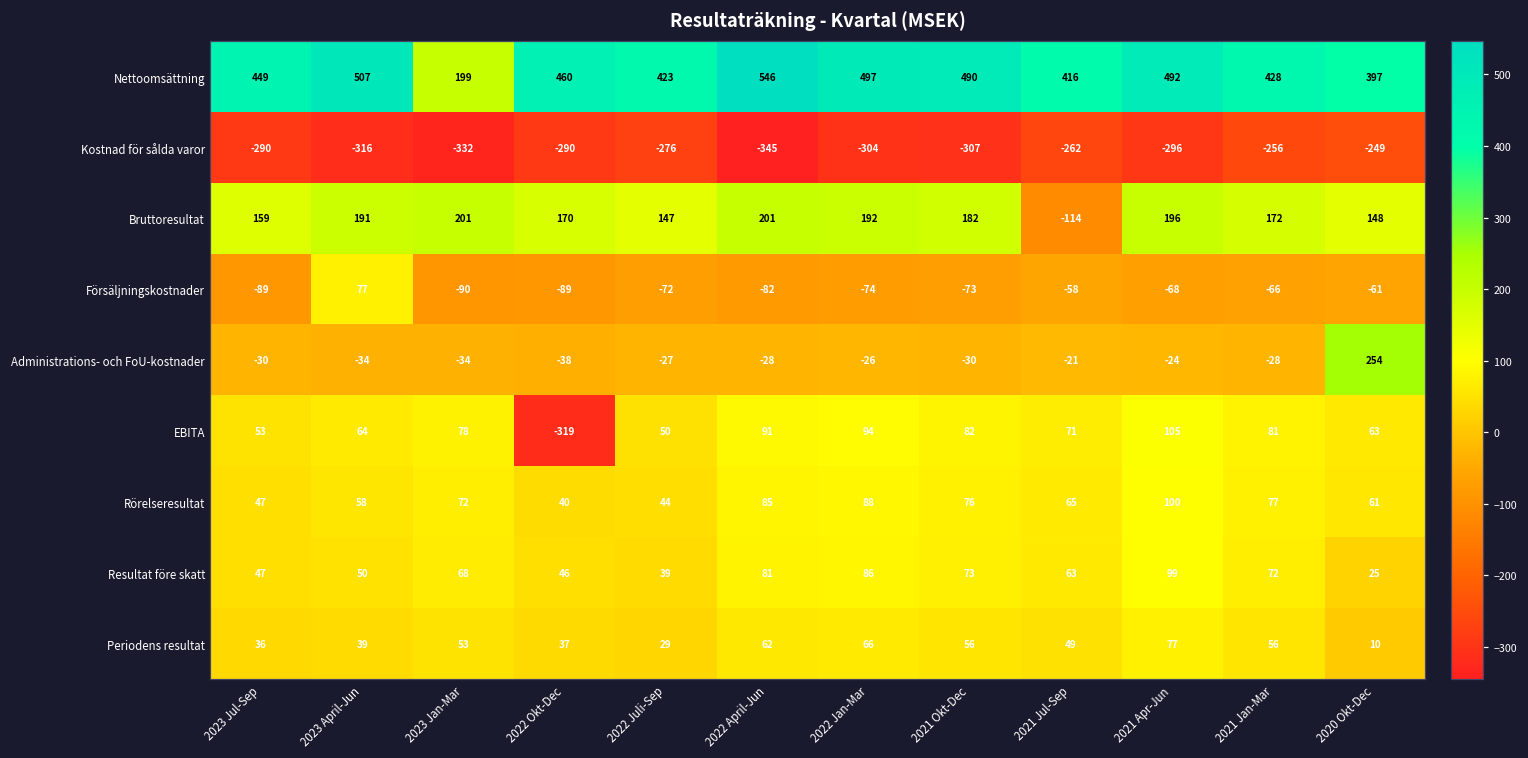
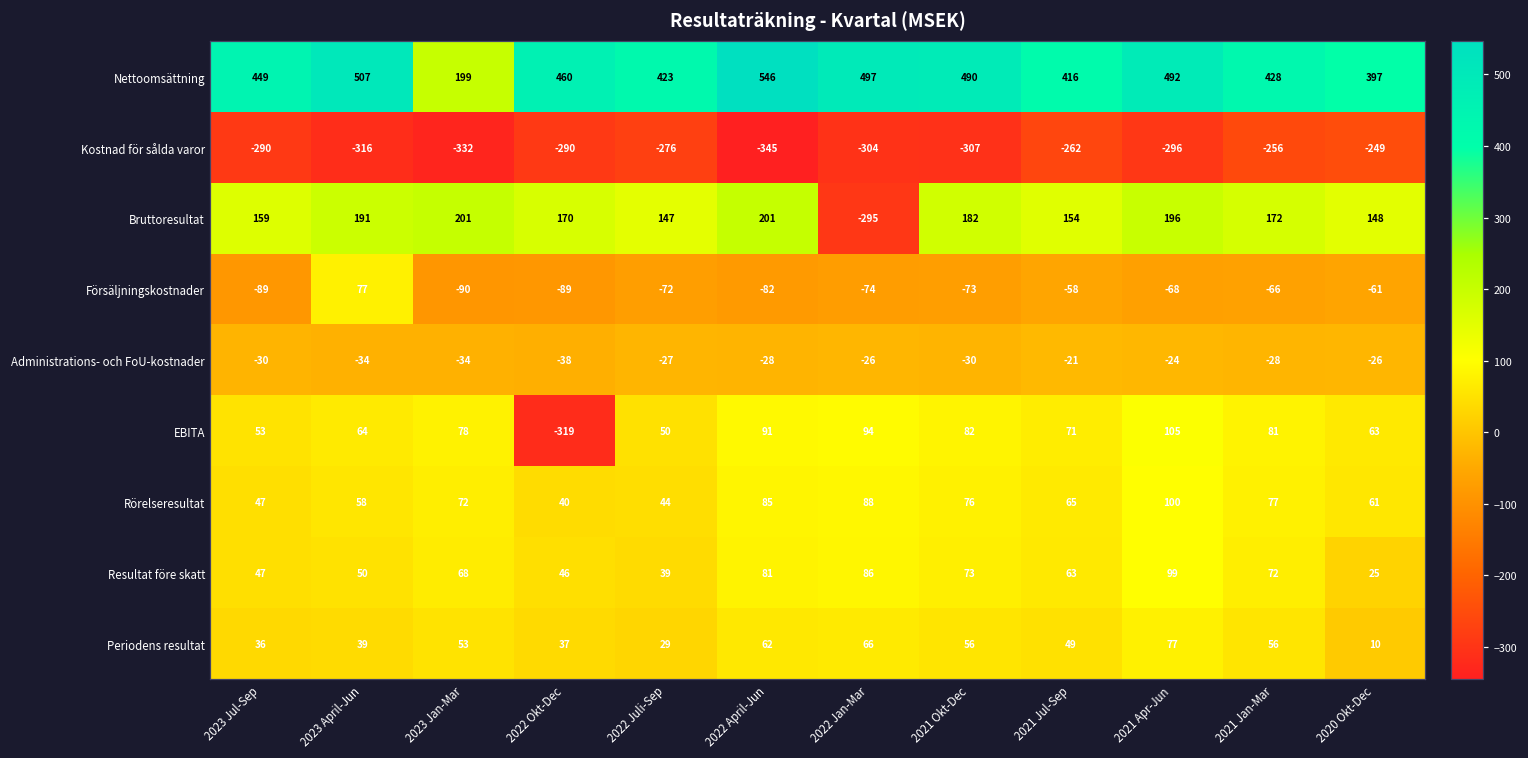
  {
    "Nettoomsättning": {
      "2023 Jul-Sep": 449,
      "2023 April-Jun": 507,
      "2023 Jan-Mar": 199,
      "2022 Okt-Dec": 460,
      "2022 Juli-Sep": 423,
      "2022 April-Jun": 546,
      "2022 Jan-Mar": 497,
      "2021 Okt-Dec": 490,
      "2021 Jul-Sep": 416,
      "2021 Apr-Jun": 492,
      "2021 Jan-Mar": 428,
      "2020 Okt-Dec": 397
    },
    "Kostnad för sålda varor": {
      "2023 Jul-Sep": -290,
      "2023 April-Jun": -316,
      "2023 Jan-Mar": -332,
      "2022 Okt-Dec": -290,
      "2022 Juli-Sep": -276,
      "2022 April-Jun": -345,
      "2022 Jan-Mar": -304,
      "2021 Okt-Dec": -307,
      "2021 Jul-Sep": -262,
      "2021 Apr-Jun": -296,
      "2021 Jan-Mar": -256,
      "2020 Okt-Dec": -249
    },
    "Bruttoresultat": {
      "2023 Jul-Sep": 159,
      "2023 April-Jun": 191,
      "2023 Jan-Mar": 201,
      "2022 Okt-Dec": 170,
      "2022 Juli-Sep": 147,
      "2022 April-Jun": 201,
-     "2022 Jan-Mar": 192,
+     "2022 Jan-Mar": -295,
      "2021 Okt-Dec": 182,
-     "2021 Jul-Sep": -114,
+     "2021 Jul-Sep": 154,
      "2021 Apr-Jun": 196,
      "2021 Jan-Mar": 172,
      "2020 Okt-Dec": 148
    },
    "Försäljningskostnader": {
      "2023 Jul-Sep": -89,
      "2023 April-Jun": 77,
      "2023 Jan-Mar": -90,
      "2022 Okt-Dec": -89,
      "2022 Juli-Sep": -72,
      "2022 April-Jun": -82,
      "2022 Jan-Mar": -74,
      "2021 Okt-Dec": -73,
      "2021 Jul-Sep": -58,
      "2021 Apr-Jun": -68,
      "2021 Jan-Mar": -66,
      "2020 Okt-Dec": -61
    },
    "Administrations- och FoU-kostnader": {
      "2023 Jul-Sep": -30,
      "2023 April-Jun": -34,
      "2023 Jan-Mar": -34,
      "2022 Okt-Dec": -38,
      "2022 Juli-Sep": -27,
      "2022 April-Jun": -28,
      "2022 Jan-Mar": -26,
      "2021 Okt-Dec": -30,
      "2021 Jul-Sep": -21,
      "2021 Apr-Jun": -24,
      "2021 Jan-Mar": -28,
-     "2020 Okt-Dec": 254
+     "2020 Okt-Dec": -26
    },
    "EBITA": {
      "2023 Jul-Sep": 53,
      "2023 April-Jun": 64,
      "2023 Jan-Mar": 78,
      "2022 Okt-Dec": -319,
      "2022 Juli-Sep": 50,
      "2022 April-Jun": 91,
      "2022 Jan-Mar": 94,
      "2021 Okt-Dec": 82,
      "2021 Jul-Sep": 71,
      "2021 Apr-Jun": 105,
      "2021 Jan-Mar": 81,
      "2020 Okt-Dec": 63
    },
    "Rörelseresultat": {
      "2023 Jul-Sep": 47,
      "2023 April-Jun": 58,
      "2023 Jan-Mar": 72,
      "2022 Okt-Dec": 40,
      "2022 Juli-Sep": 44,
      "2022 April-Jun": 85,
      "2022 Jan-Mar": 88,
      "2021 Okt-Dec": 76,
      "2021 Jul-Sep": 65,
      "2021 Apr-Jun": 100,
      "2021 Jan-Mar": 77,
      "2020 Okt-Dec": 61
    },
    "Resultat före skatt": {
      "2023 Jul-Sep": 47,
      "2023 April-Jun": 50,
      "2023 Jan-Mar": 68,
      "2022 Okt-Dec": 46,
      "2022 Juli-Sep": 39,
      "2022 April-Jun": 81,
      "2022 Jan-Mar": 86,
      "2021 Okt-Dec": 73,
      "2021 Jul-Sep": 63,
      "2021 Apr-Jun": 99,
      "2021 Jan-Mar": 72,
      "2020 Okt-Dec": 25
    },
    "Periodens resultat": {
      "2023 Jul-Sep": 36,
      "2023 April-Jun": 39,
      "2023 Jan-Mar": 53,
      "2022 Okt-Dec": 37,
      "2022 Juli-Sep": 29,
      "2022 April-Jun": 62,
      "2022 Jan-Mar": 66,
      "2021 Okt-Dec": 56,
      "2021 Jul-Sep": 49,
      "2021 Apr-Jun": 77,
      "2021 Jan-Mar": 56,
      "2020 Okt-Dec": 10
    }
  }
